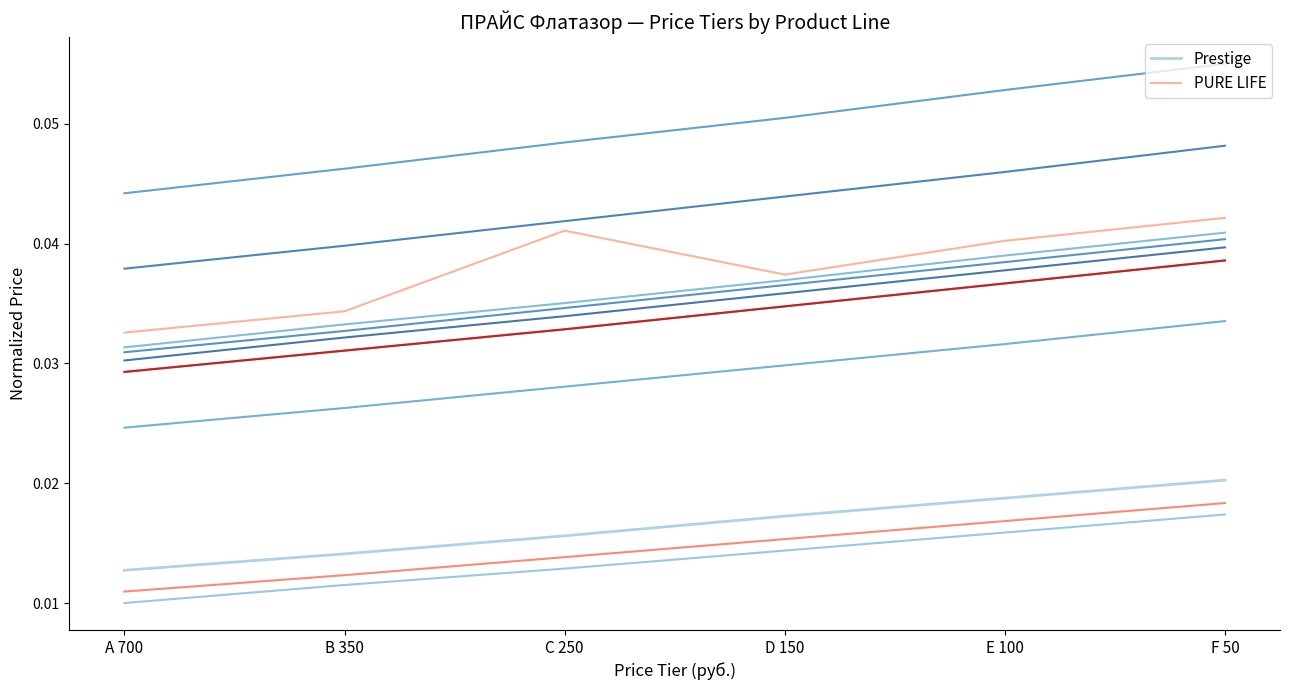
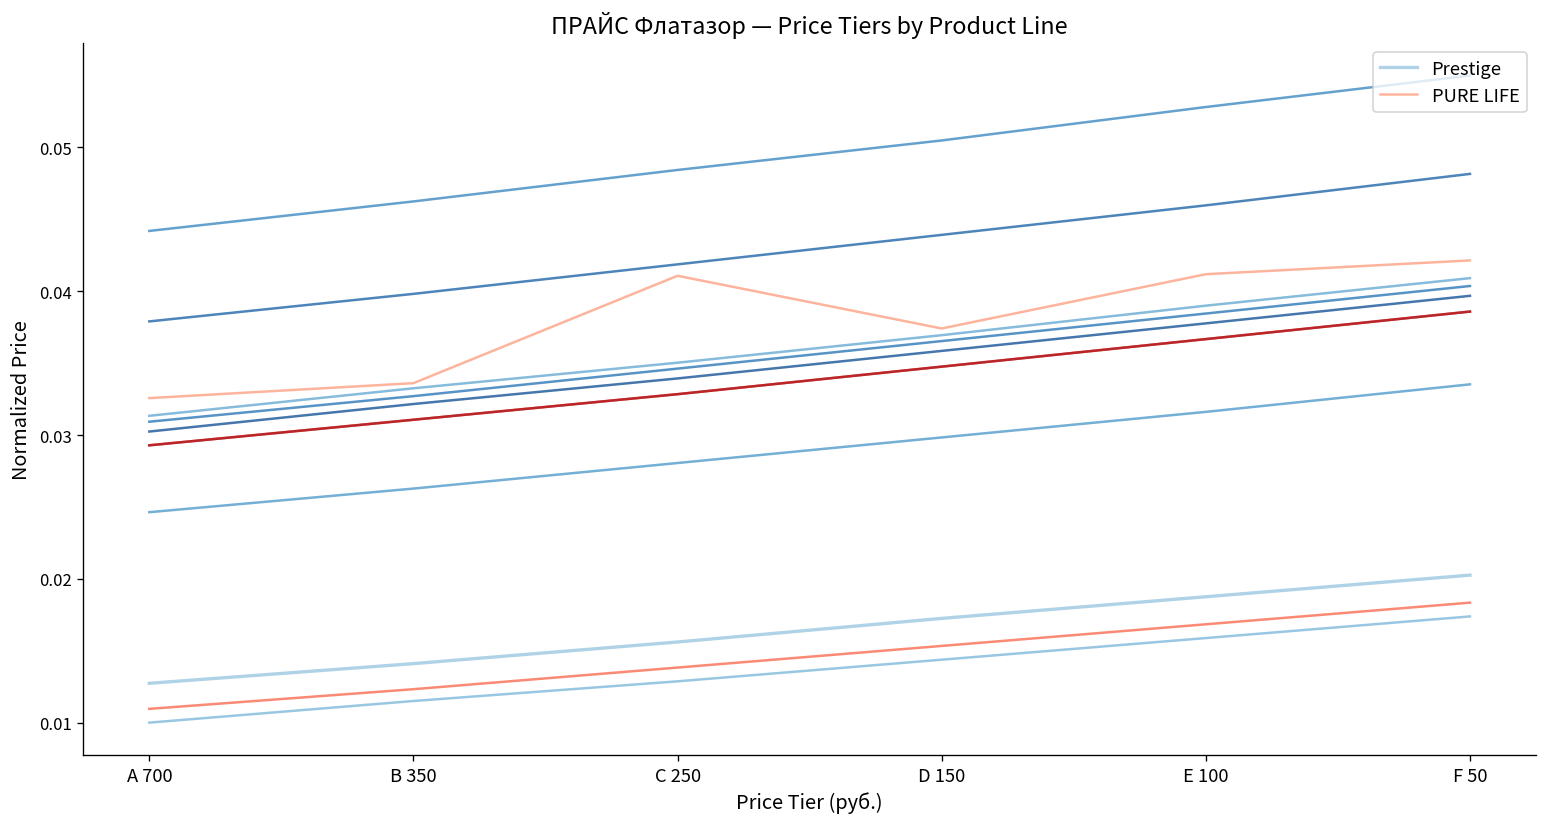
  {
    "PURE LIFE": {
      "A 700": 0.0326,
-     "B 350": 0.0343,
+     "B 350": 0.0336,
      "C 250": 0.0411,
      "D 150": 0.0374,
-     "E 100": 0.0402,
+     "E 100": 0.0412,
      "F 50": 0.0421
    }
  }
